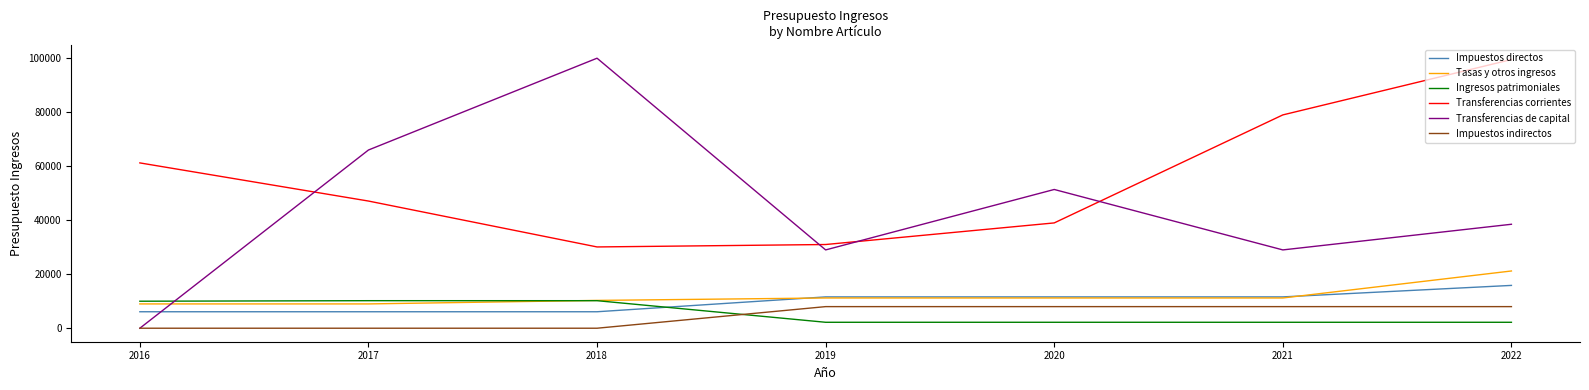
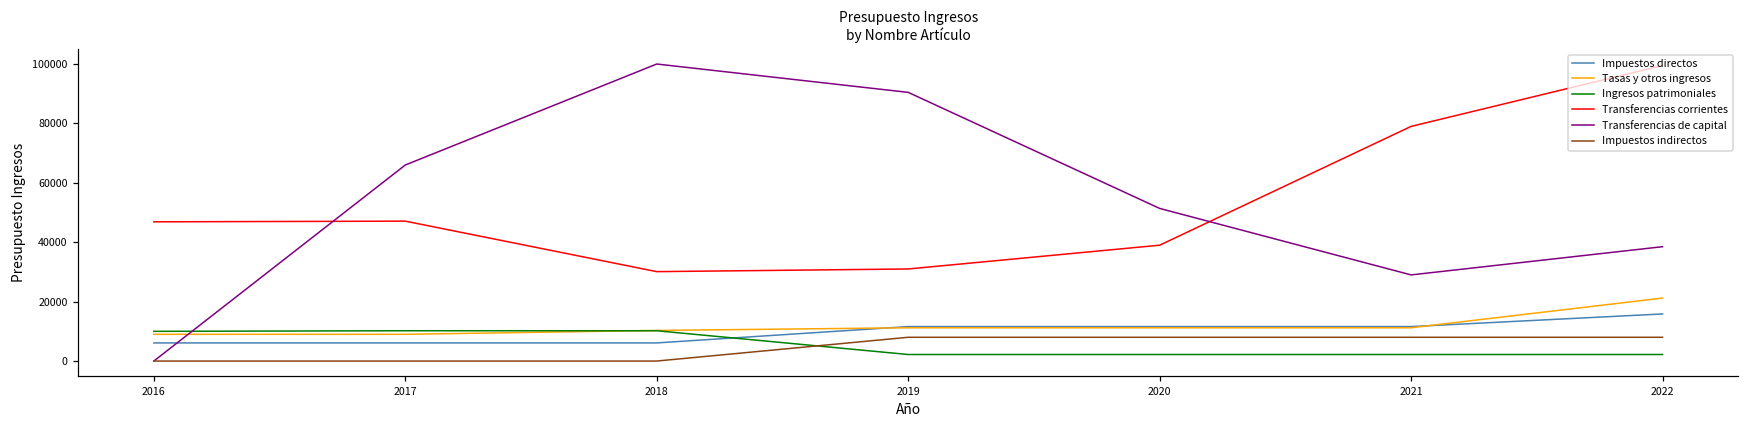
  {
    "Impuestos directos": {
      "2016": 6000,
      "2017": 6000,
      "2018": 6000,
      "2022": 16000
    },
    "Tasas y otros ingresos": {
      "2016": 9000,
      "2017": 9000,
      "2022": 21000
    },
    "Ingresos patrimoniales": {
      "2016": 10000,
      "2017": 10000,
      "2019": 2000,
      "2020": 2000,
      "2021": 2000,
      "2022": 2000
    },
    "Transferencias corrientes": {
-     "2016": 61000,
+     "2016": 47000,
      "2017": 47000,
      "2018": 30000,
      "2019": 31000,
      "2020": 39000,
      "2021": 79000
    },
    "Transferencias de capital": {
      "2017": 66000,
      "2018": 100000,
-     "2019": 29000,
+     "2019": 90000,
      "2020": 51000,
      "2021": 29000,
      "2022": 39000
    },
    "Impuestos indirectos": {
      "2017": 0,
      "2018": 0,
      "2019": 8000,
      "2020": 8000,
      "2021": 8000,
      "2022": 8000
    }
  }
